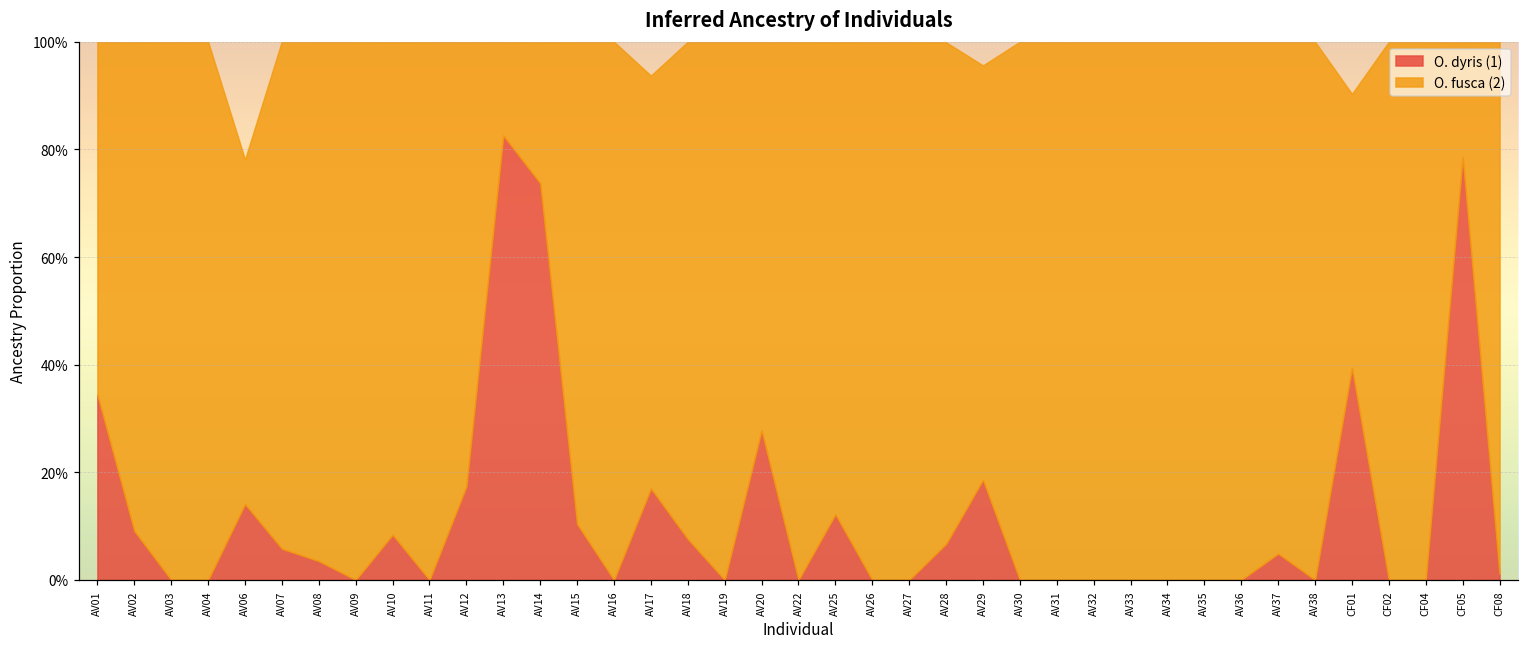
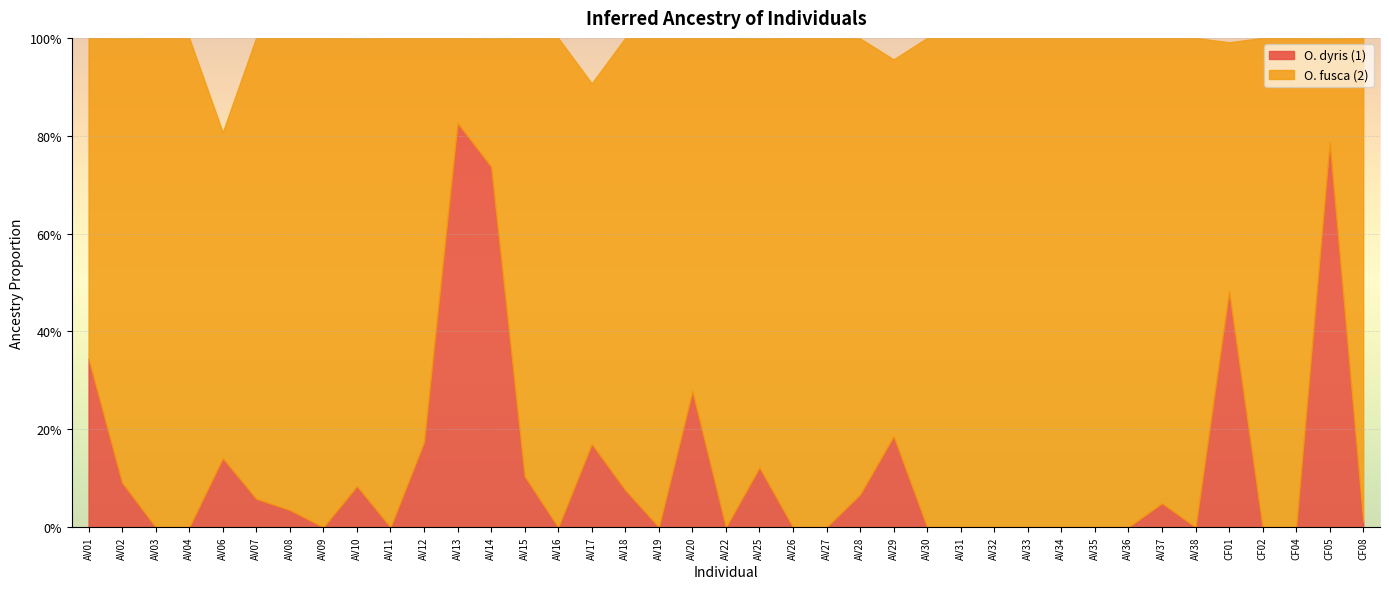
  {
    "O. dyris (1)": {
      "AV01": "34%",
      "AV02": "9%",
      "AV03": "0%",
      "AV04": "0%",
      "AV06": "14%",
      "AV07": "6%",
      "AV08": "4%",
      "AV09": "0%",
      "AV10": "8%",
      "AV11": "0%",
      "AV12": "17%",
      "AV13": "83%",
      "AV14": "74%",
      "AV15": "10%",
      "AV16": "0%",
      "AV17": "17%",
      "AV18": "8%",
      "AV19": "0%",
      "AV20": "28%",
      "AV22": "0%",
      "AV25": "12%",
      "AV26": "0%",
      "AV27": "0%",
      "AV28": "7%",
      "AV29": "19%",
      "AV30": "0%",
      "AV31": "0%",
      "AV32": "0%",
      "AV33": "0%",
      "AV34": "0%",
      "AV35": "0%",
      "AV36": "0%",
      "AV37": "5%",
      "AV38": "0%",
-     "CF01": "39%",
+     "CF01": "48%",
      "CF02": "0%",
      "CF04": "0%",
      "CF05": "79%",
      "CF08": "1%"
    },
    "O. fusca (2)": {
      "AV01": "66%",
      "AV02": "91%",
      "AV03": "100%",
      "AV04": "100%",
-     "AV06": "64%",
+     "AV06": "67%",
      "AV07": "94%",
      "AV08": "97%",
      "AV09": "100%",
      "AV10": "92%",
      "AV11": "100%",
      "AV12": "83%",
      "AV13": "17%",
      "AV14": "26%",
      "AV15": "90%",
      "AV16": "100%",
-     "AV17": "77%",
+     "AV17": "74%",
      "AV18": "92%",
      "AV19": "100%",
      "AV20": "72%",
      "AV22": "100%",
      "AV25": "88%",
      "AV26": "100%",
      "AV27": "100%",
      "AV28": "93%",
      "AV29": "77%",
      "AV30": "100%",
      "AV31": "100%",
      "AV32": "100%",
      "AV33": "100%",
      "AV34": "100%",
      "AV35": "100%",
      "AV36": "100%",
      "AV37": "95%",
      "AV38": "100%",
      "CF01": "51%",
      "CF02": "100%",
      "CF04": "100%",
      "CF05": "21%",
      "CF08": "99%"
    }
  }
